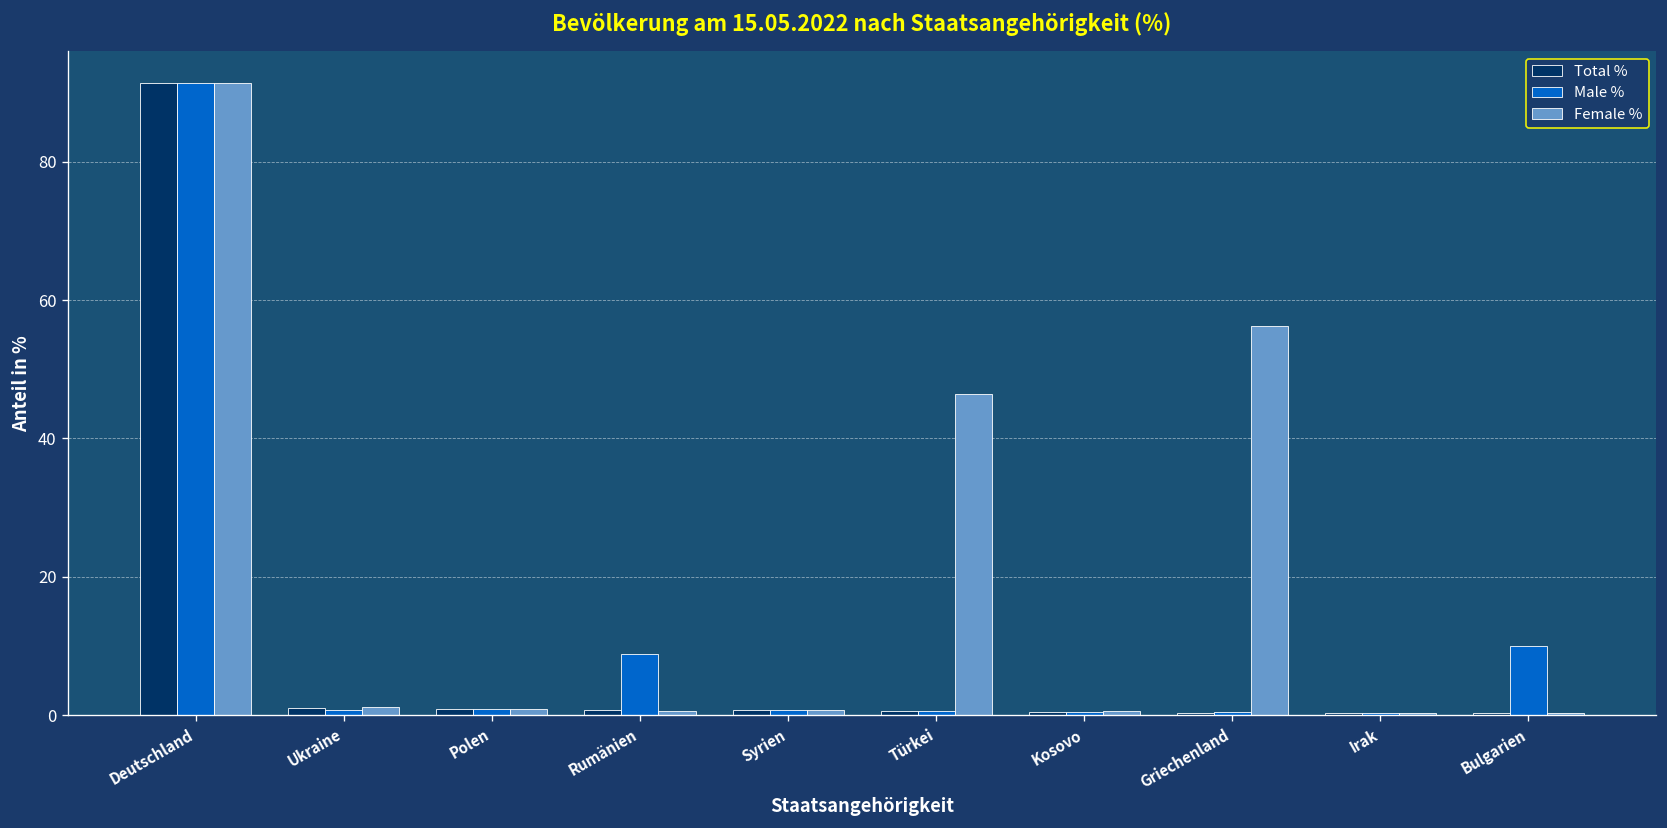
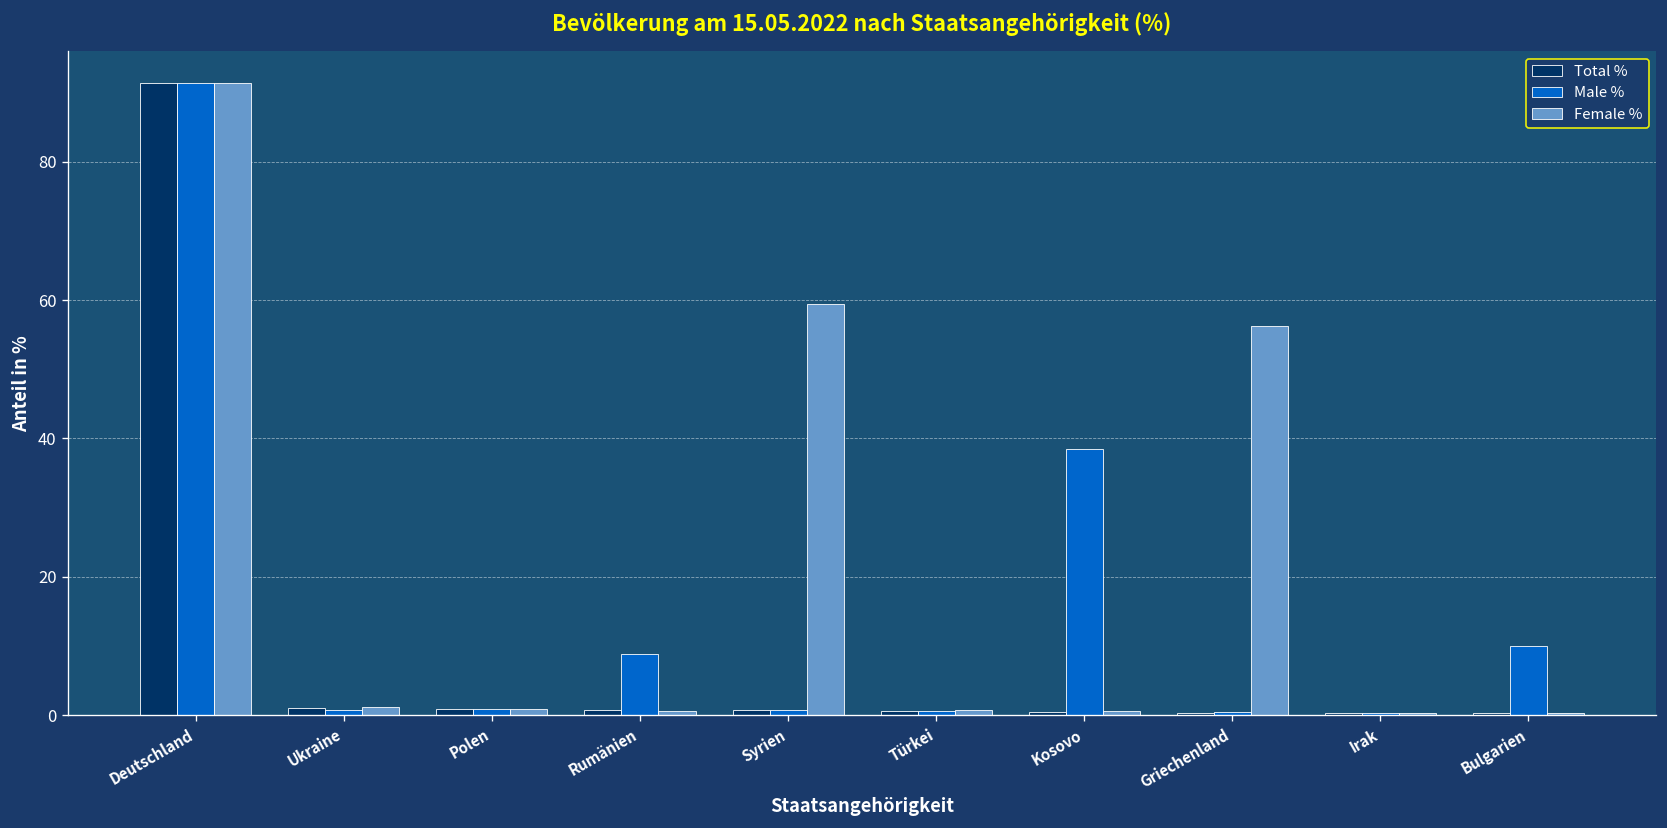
  {
    "Total %": {
      "Deutschland": 91,
      "Ukraine": 1,
      "Polen": 1,
      "Rumänien": 1,
      "Syrien": 1,
      "Türkei": 1,
      "Kosovo": 1
    },
    "Male %": {
      "Deutschland": 91,
      "Ukraine": 1,
      "Polen": 1,
      "Rumänien": 9,
      "Syrien": 1,
      "Türkei": 1,
-     "Kosovo": 1,
+     "Kosovo": 39,
      "Griechenland": 1,
      "Bulgarien": 10
    },
    "Female %": {
      "Deutschland": 91,
      "Ukraine": 1,
      "Polen": 1,
      "Rumänien": 1,
-     "Syrien": 1,
-     "Türkei": 46,
+     "Syrien": 60,
+     "Türkei": 1,
      "Kosovo": 1,
      "Griechenland": 56
    }
  }
